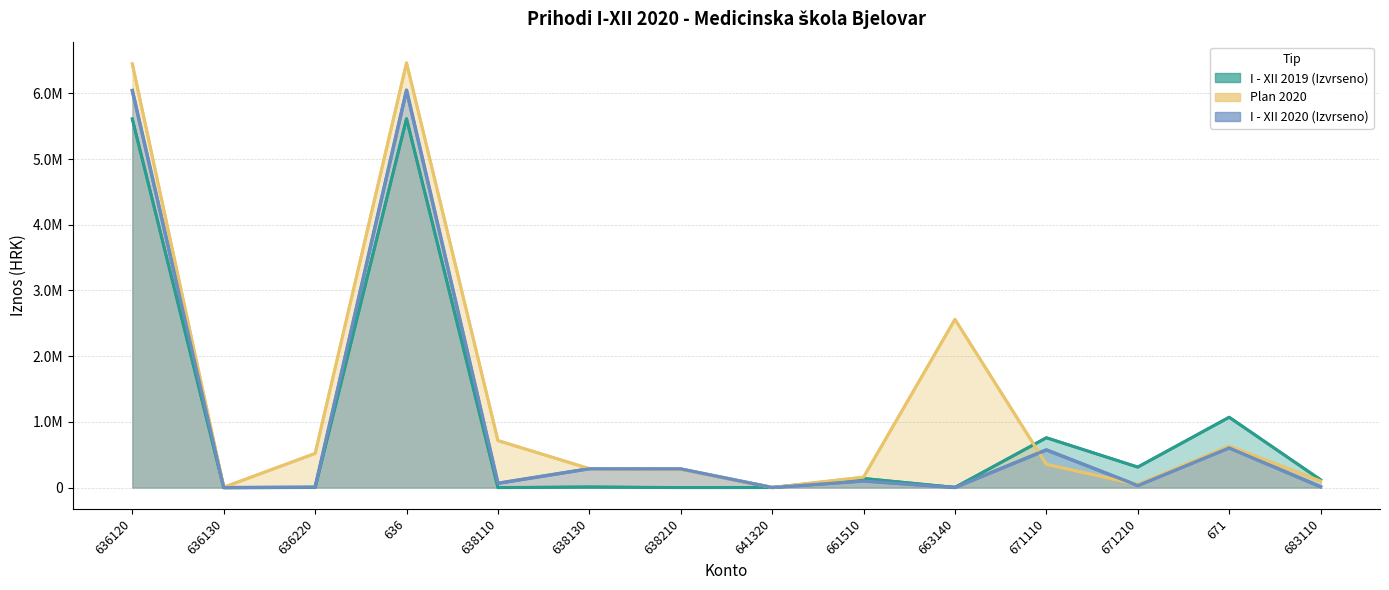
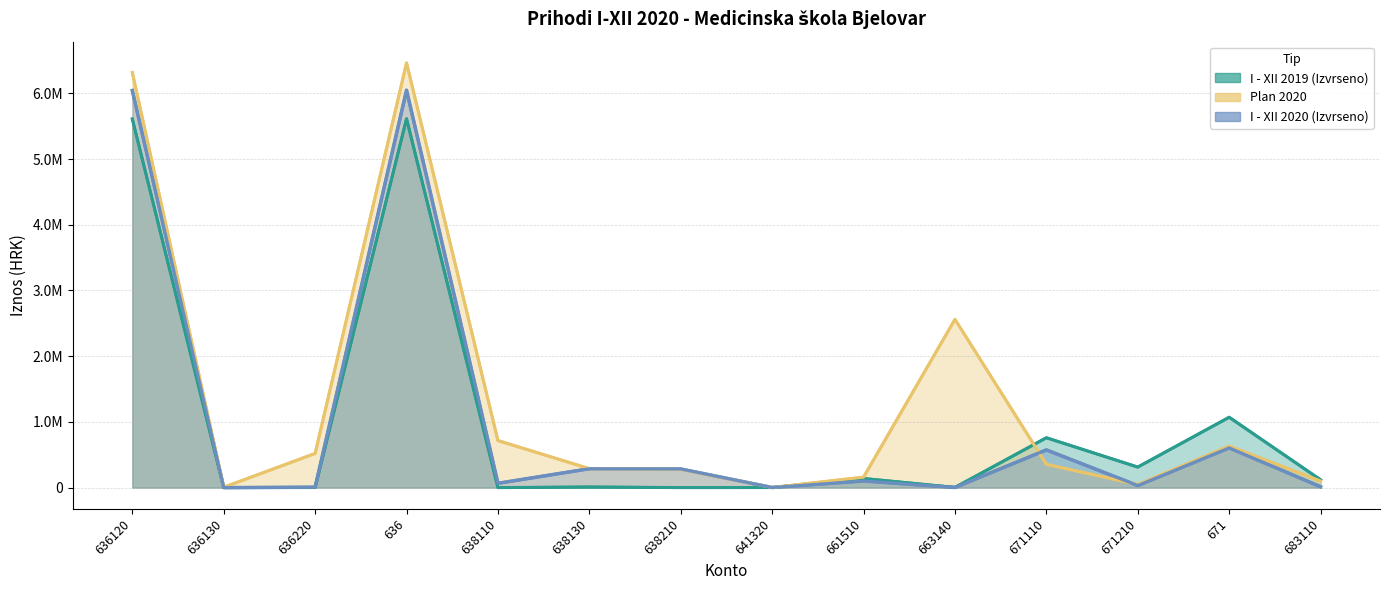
  {
    "Plan 2020": {
-     "636120": 6400000,
+     "636120": 6300000,
      "636220": 500000,
      "636": 6500000,
      "638110": 700000,
      "663140": 2600000,
      "671110": 400000
    }
  }
